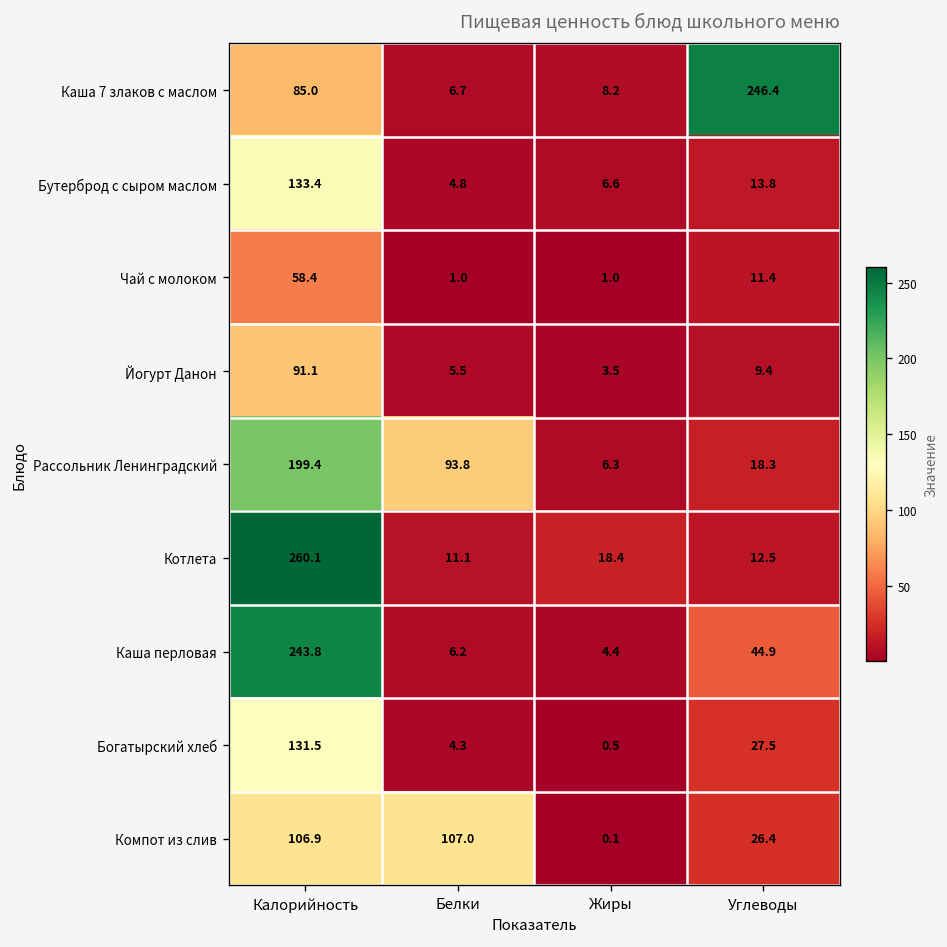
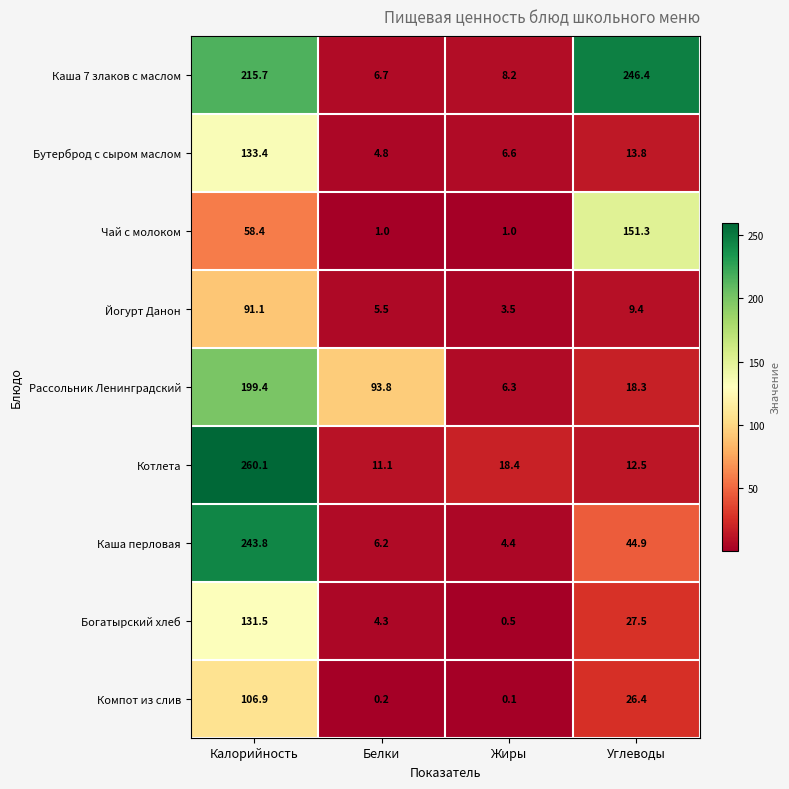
  {
    "Каша 7 злаков с маслом": {
-     "Калорийность": 85.0,
+     "Калорийность": 215.7,
      "Белки": 6.7,
      "Жиры": 8.2,
      "Углеводы": 246.4
    },
    "Бутерброд с сыром маслом": {
      "Калорийность": 133.4,
      "Белки": 4.8,
      "Жиры": 6.6,
      "Углеводы": 13.8
    },
    "Чай с молоком": {
      "Калорийность": 58.4,
      "Белки": 1.0,
      "Жиры": 1.0,
-     "Углеводы": 11.4
+     "Углеводы": 151.3
    },
    "Йогурт Данон": {
      "Калорийность": 91.1,
      "Белки": 5.5,
      "Жиры": 3.5,
      "Углеводы": 9.4
    },
    "Рассольник Ленинградский": {
      "Калорийность": 199.4,
      "Белки": 93.8,
      "Жиры": 6.3,
      "Углеводы": 18.3
    },
    "Котлета": {
      "Калорийность": 260.1,
      "Белки": 11.1,
      "Жиры": 18.4,
      "Углеводы": 12.5
    },
    "Каша перловая": {
      "Калорийность": 243.8,
      "Белки": 6.2,
      "Жиры": 4.4,
      "Углеводы": 44.9
    },
    "Богатырский хлеб": {
      "Калорийность": 131.5,
      "Белки": 4.3,
      "Жиры": 0.5,
      "Углеводы": 27.5
    },
    "Компот из слив": {
      "Калорийность": 106.9,
-     "Белки": 107.0,
+     "Белки": 0.2,
      "Жиры": 0.1,
      "Углеводы": 26.4
    }
  }
